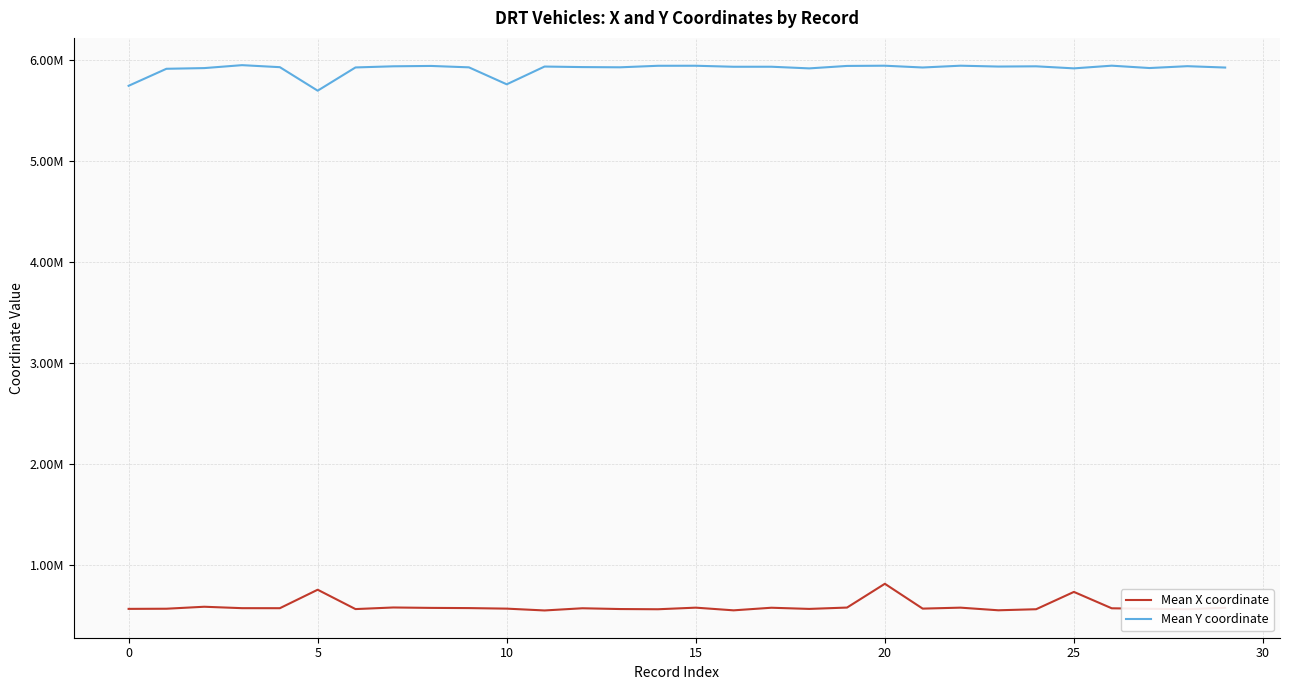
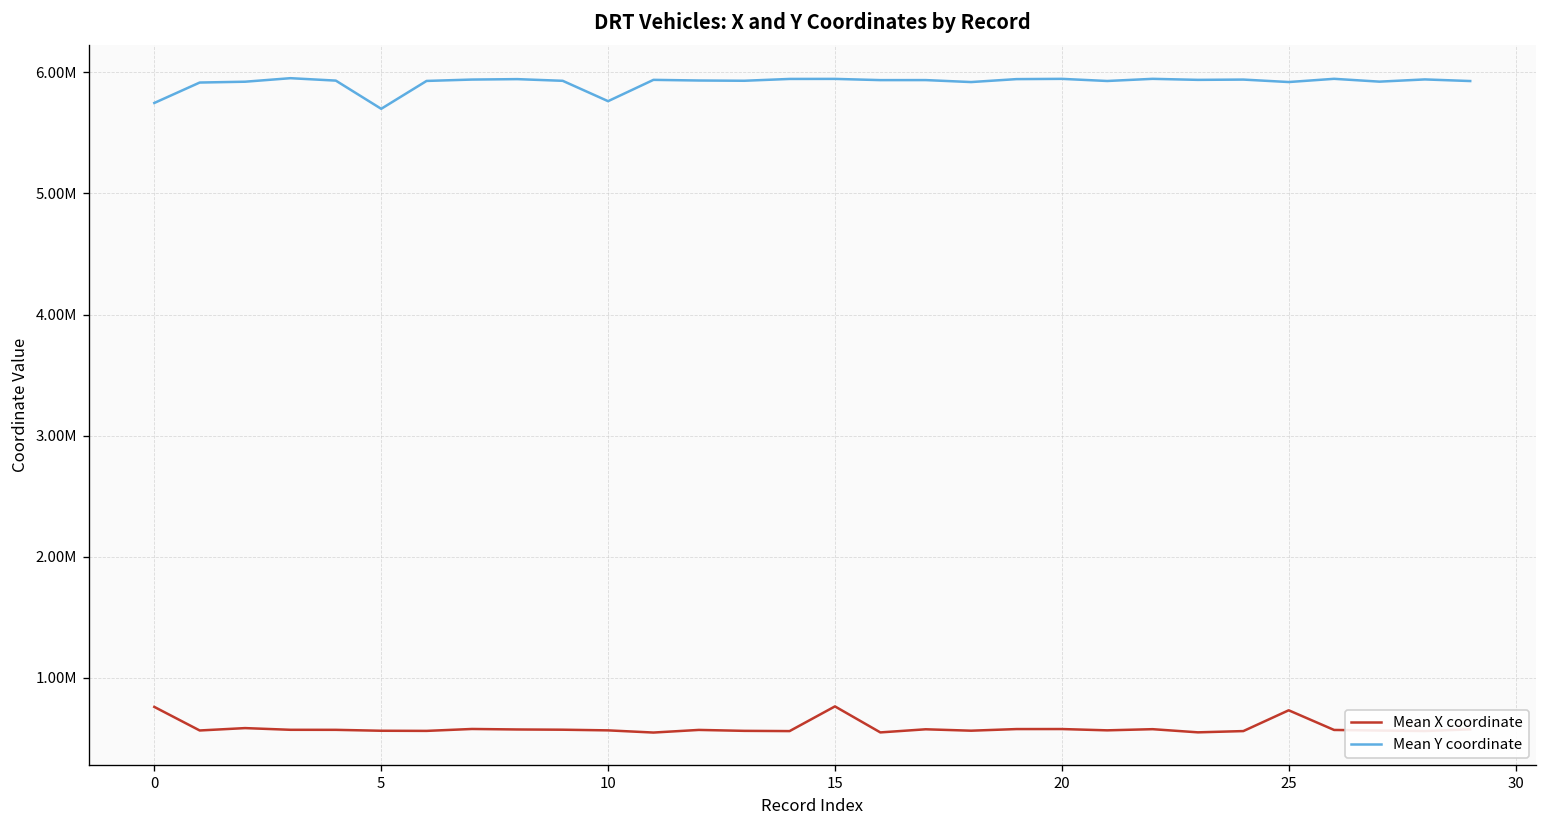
  {
    "Mean X coordinate": {
-     "0": 560000,
-     "5": 750000,
+     "0": 760000,
+     "5": 560000,
      "10": 570000,
-     "15": 580000,
-     "20": 810000,
+     "15": 770000,
+     "20": 580000,
      "25": 730000
    },
    "Mean Y coordinate": {
      "0": 5750000,
      "5": 5700000,
      "10": 5760000,
      "15": 5950000,
      "20": 5950000,
      "25": 5920000
    }
  }
